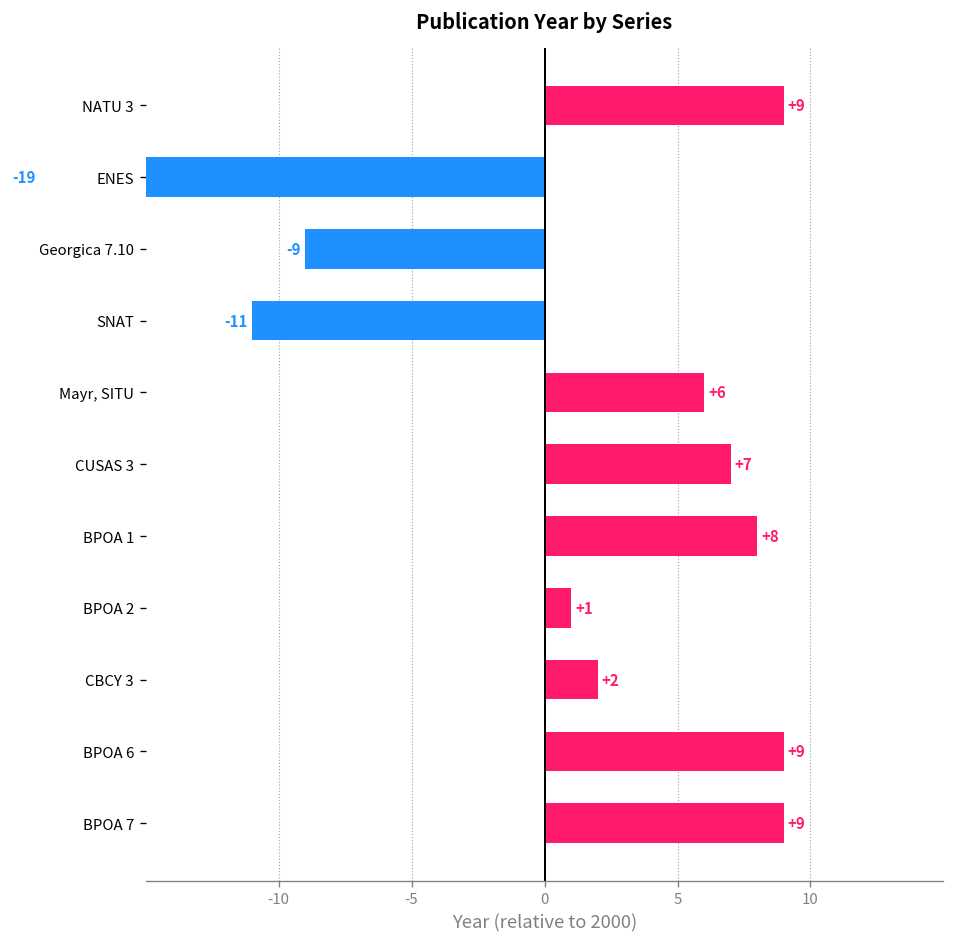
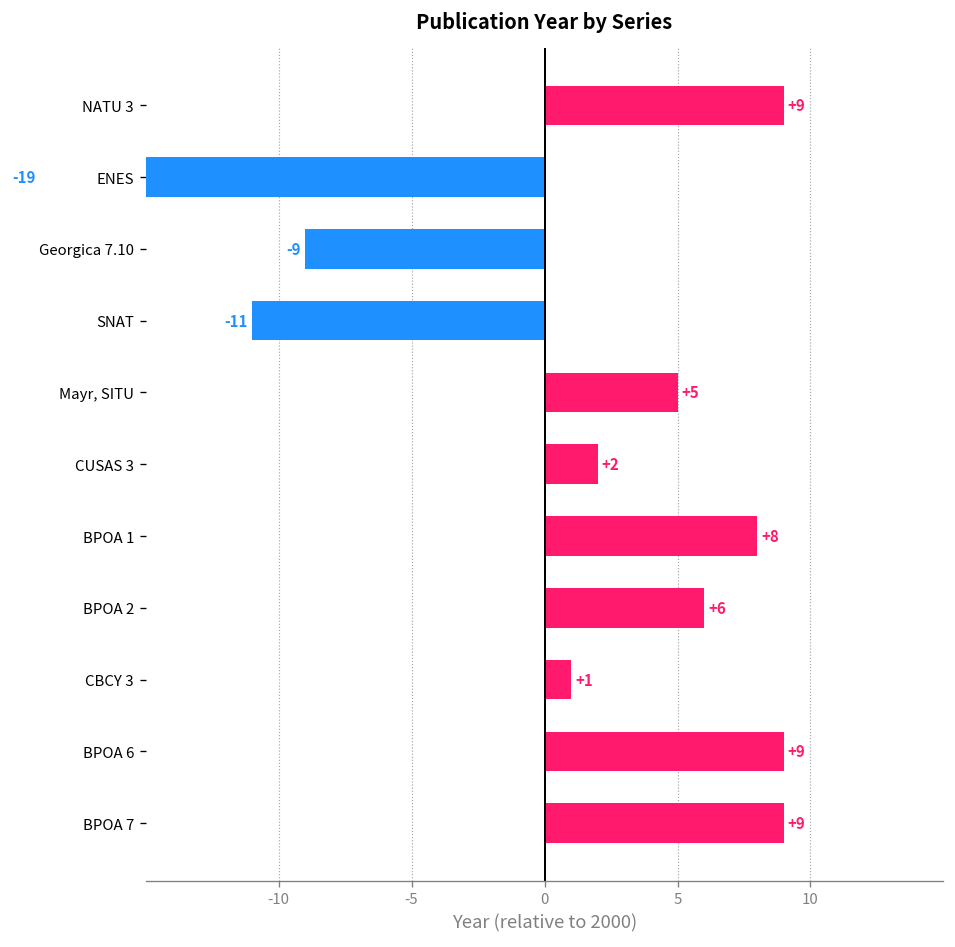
  {
    "NATU 3": "+9",
    "Georgica 7.10": "-9",
    "SNAT": "-11",
-   "Mayr, SITU": "+6",
-   "CUSAS 3": "+7",
+   "Mayr, SITU": "+5",
+   "CUSAS 3": "+2",
    "BPOA 1": "+8",
-   "BPOA 2": "+1",
-   "CBCY 3": "+2",
+   "BPOA 2": "+6",
+   "CBCY 3": "+1",
    "BPOA 6": "+9",
    "BPOA 7": "+9"
  }
